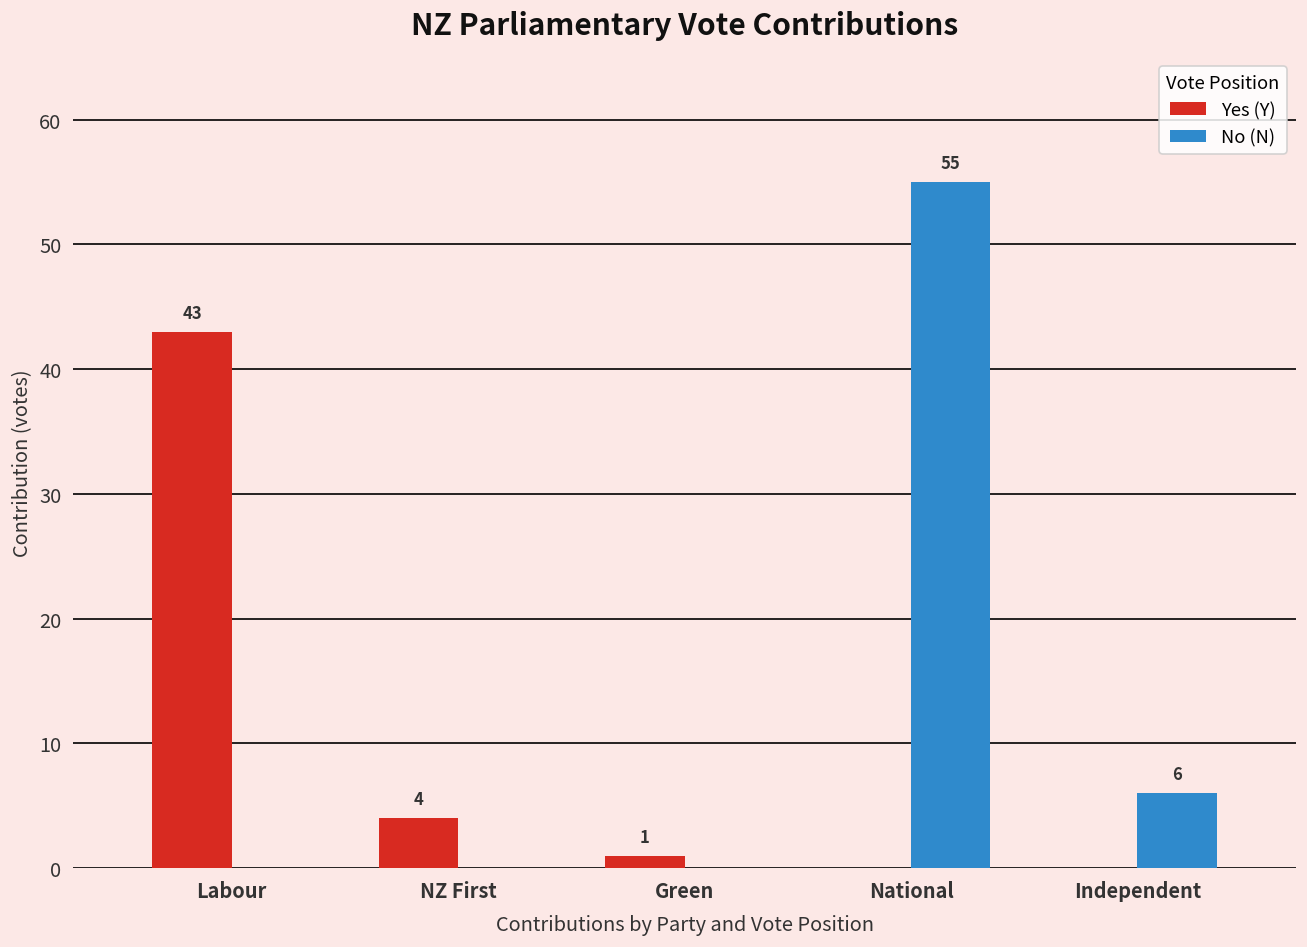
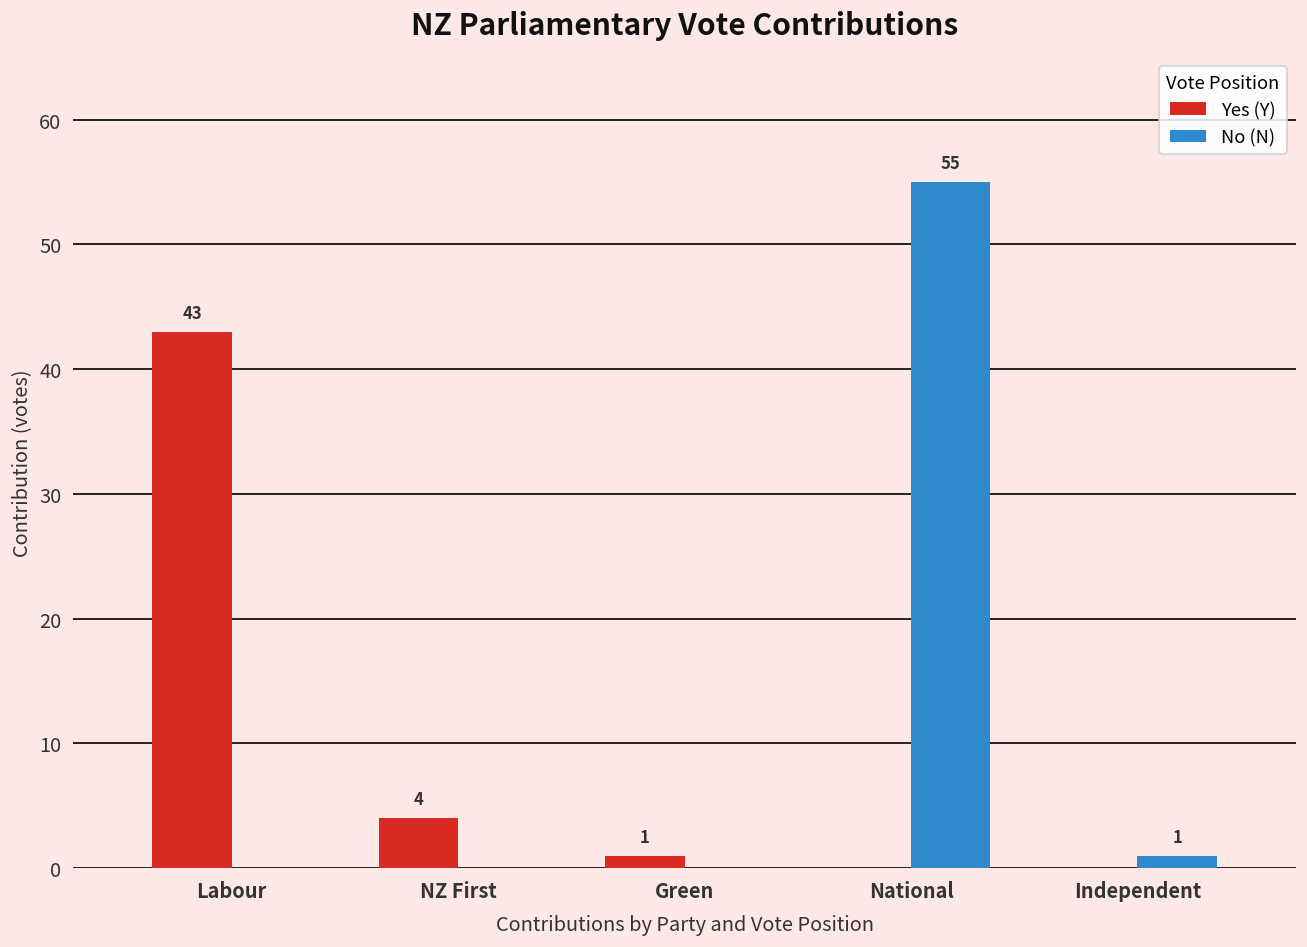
  {
    "Yes (Y)": {
      "Labour": 43,
      "NZ First": 4,
      "Green": 1
    },
    "No (N)": {
      "National": 55,
-     "Independent": 6
+     "Independent": 1
    }
  }
